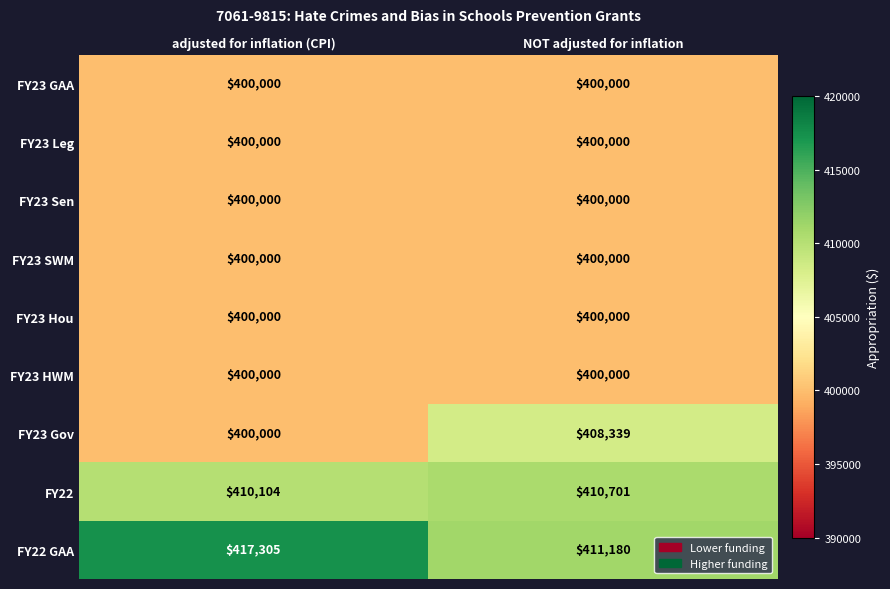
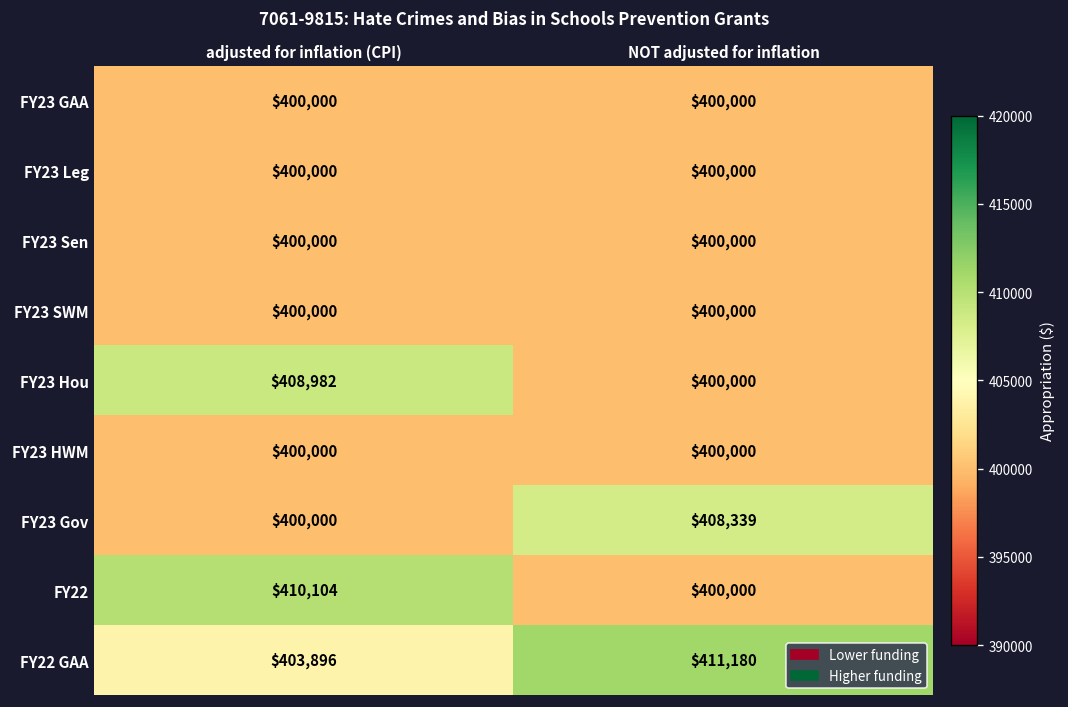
  {
    "FY23 GAA": {
      "adjusted for inflation (CPI)": "$400,000",
      "NOT adjusted for inflation": "$400,000"
    },
    "FY23 Leg": {
      "adjusted for inflation (CPI)": "$400,000",
      "NOT adjusted for inflation": "$400,000"
    },
    "FY23 Sen": {
      "adjusted for inflation (CPI)": "$400,000",
      "NOT adjusted for inflation": "$400,000"
    },
    "FY23 SWM": {
      "adjusted for inflation (CPI)": "$400,000",
      "NOT adjusted for inflation": "$400,000"
    },
    "FY23 Hou": {
-     "adjusted for inflation (CPI)": "$400,000",
+     "adjusted for inflation (CPI)": "$408,982",
      "NOT adjusted for inflation": "$400,000"
    },
    "FY23 HWM": {
      "adjusted for inflation (CPI)": "$400,000",
      "NOT adjusted for inflation": "$400,000"
    },
    "FY23 Gov": {
      "adjusted for inflation (CPI)": "$400,000",
      "NOT adjusted for inflation": "$408,339"
    },
    "FY22": {
      "adjusted for inflation (CPI)": "$410,104",
-     "NOT adjusted for inflation": "$410,701"
+     "NOT adjusted for inflation": "$400,000"
    },
    "FY22 GAA": {
-     "adjusted for inflation (CPI)": "$417,305",
+     "adjusted for inflation (CPI)": "$403,896",
      "NOT adjusted for inflation": "$411,180"
    }
  }
